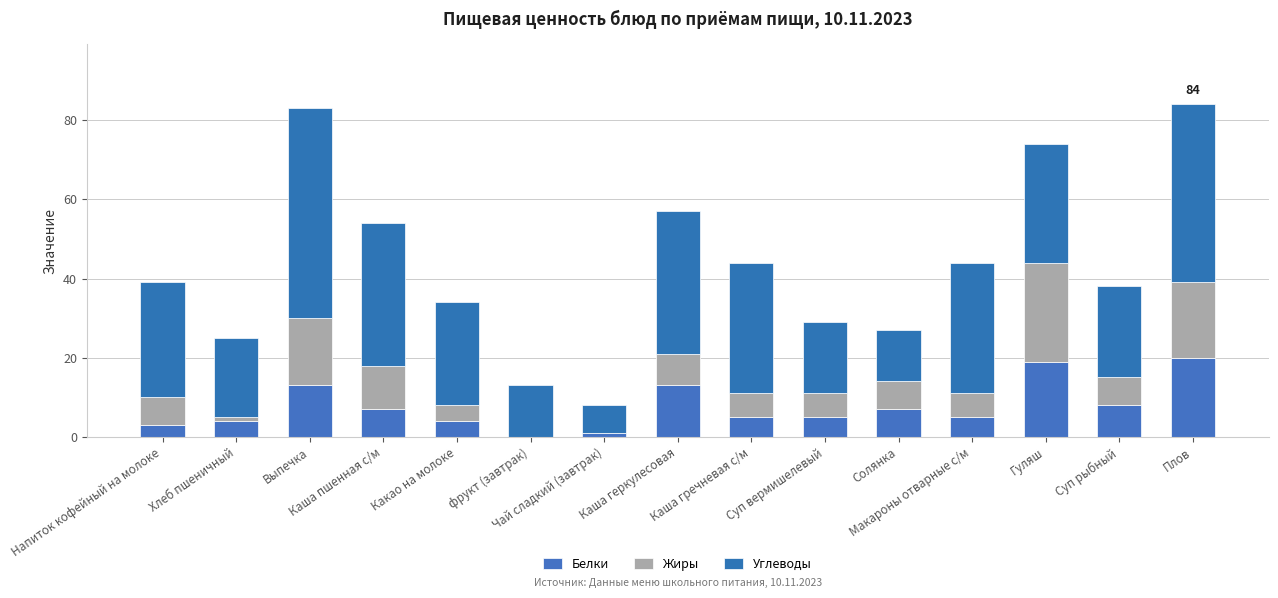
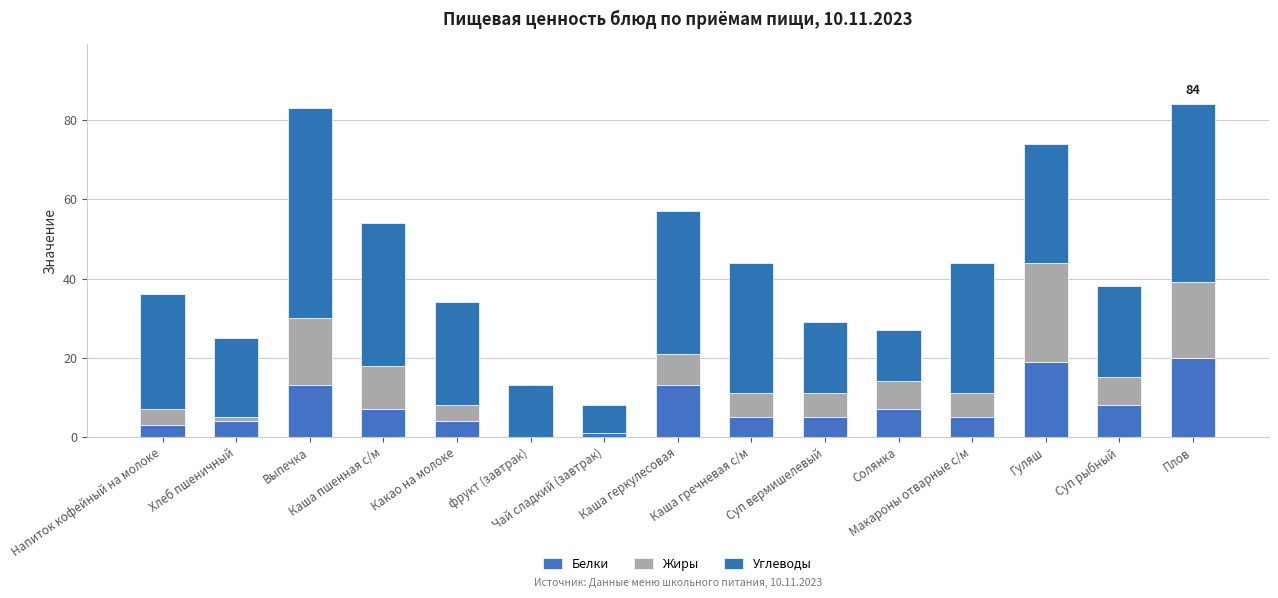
  {
    "Жиры": {
-     "Напиток кофейный на молоке": 7,
+     "Напиток кофейный на молоке": 4,
      "Хлеб пшеничный": 1,
      "Выпечка": 17,
      "Каша пшенная с/м": 11,
      "Какао на молоке": 4,
      "фрукт (завтрак)": 0,
      "Чай сладкий (завтрак)": 0,
      "Каша геркулесовая": 8,
      "Каша гречневая с/м": 6,
      "Суп вермишелевый": 6,
      "Солянка": 7,
      "Макароны отварные с/м": 6,
      "Гуляш": 25,
      "Суп рыбный": 7,
      "Плов": 19
    }
  }
